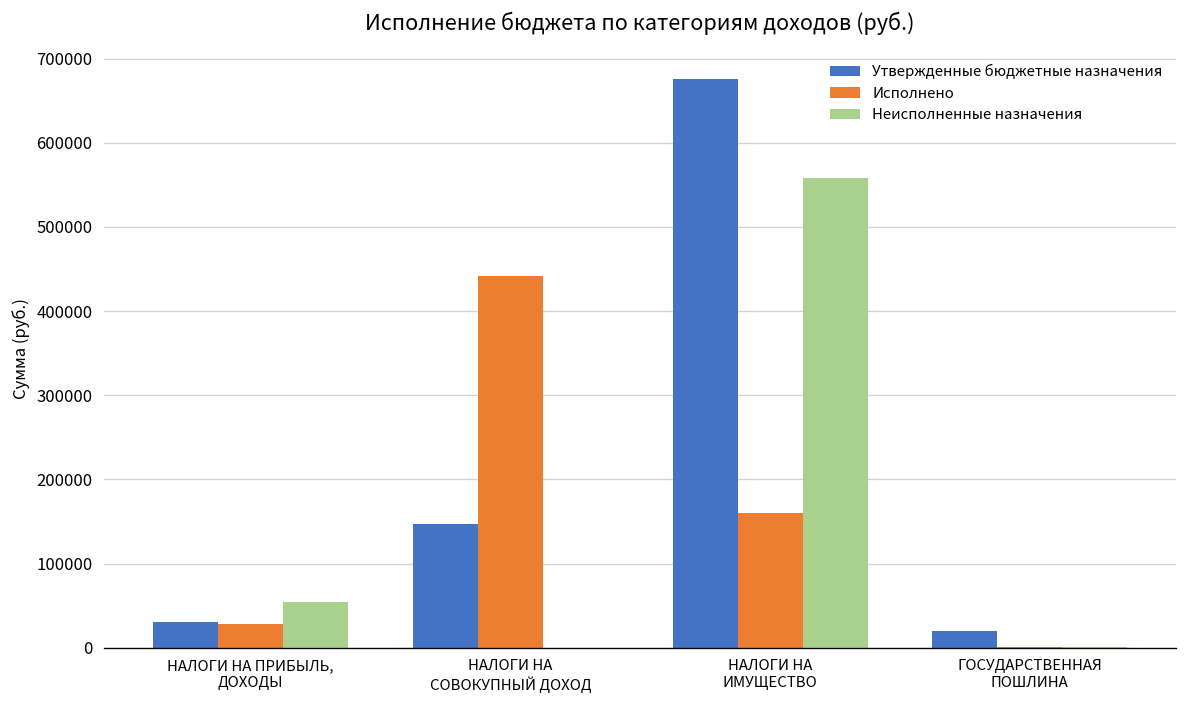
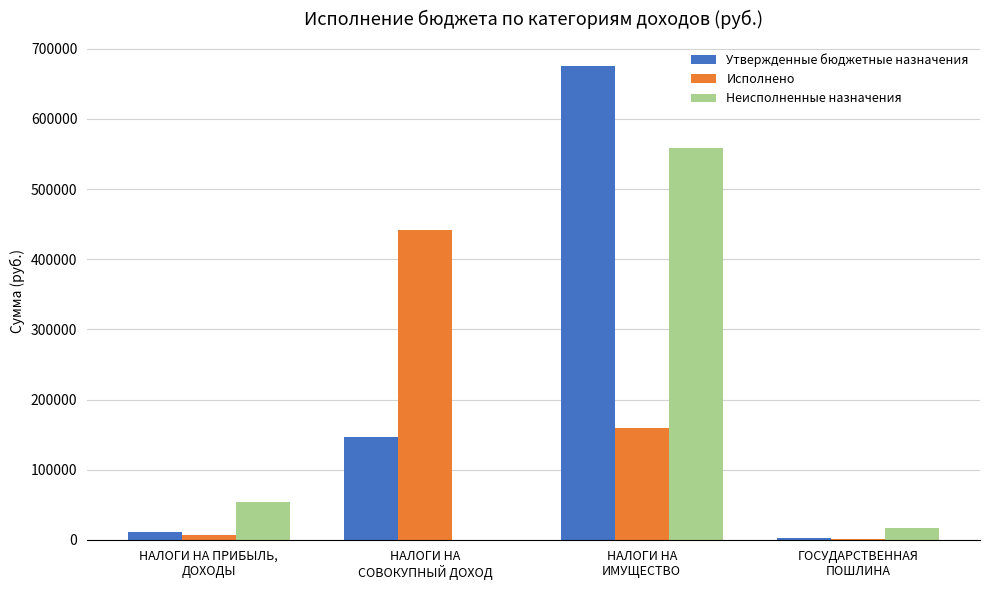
  {
    "Утвержденные бюджетные назначения": {
-     "НАЛОГИ НА ПРИБЫЛЬ, ДОХОДЫ": 30000,
+     "НАЛОГИ НА ПРИБЫЛЬ, ДОХОДЫ": 10000,
      "НАЛОГИ НА СОВОКУПНЫЙ ДОХОД": 150000,
      "НАЛОГИ НА ИМУЩЕСТВО": 680000,
-     "ГОСУДАРСТВЕННАЯ ПОШЛИНА": 20000
+     "ГОСУДАРСТВЕННАЯ ПОШЛИНА": 0
    },
    "Исполнено": {
-     "НАЛОГИ НА ПРИБЫЛЬ, ДОХОДЫ": 30000,
+     "НАЛОГИ НА ПРИБЫЛЬ, ДОХОДЫ": 10000,
      "НАЛОГИ НА СОВОКУПНЫЙ ДОХОД": 440000,
      "НАЛОГИ НА ИМУЩЕСТВО": 160000
    },
    "Неисполненные назначения": {
      "НАЛОГИ НА ПРИБЫЛЬ, ДОХОДЫ": 50000,
      "НАЛОГИ НА СОВОКУПНЫЙ ДОХОД": 0,
      "НАЛОГИ НА ИМУЩЕСТВО": 560000,
-     "ГОСУДАРСТВЕННАЯ ПОШЛИНА": 0
+     "ГОСУДАРСТВЕННАЯ ПОШЛИНА": 20000
    }
  }
